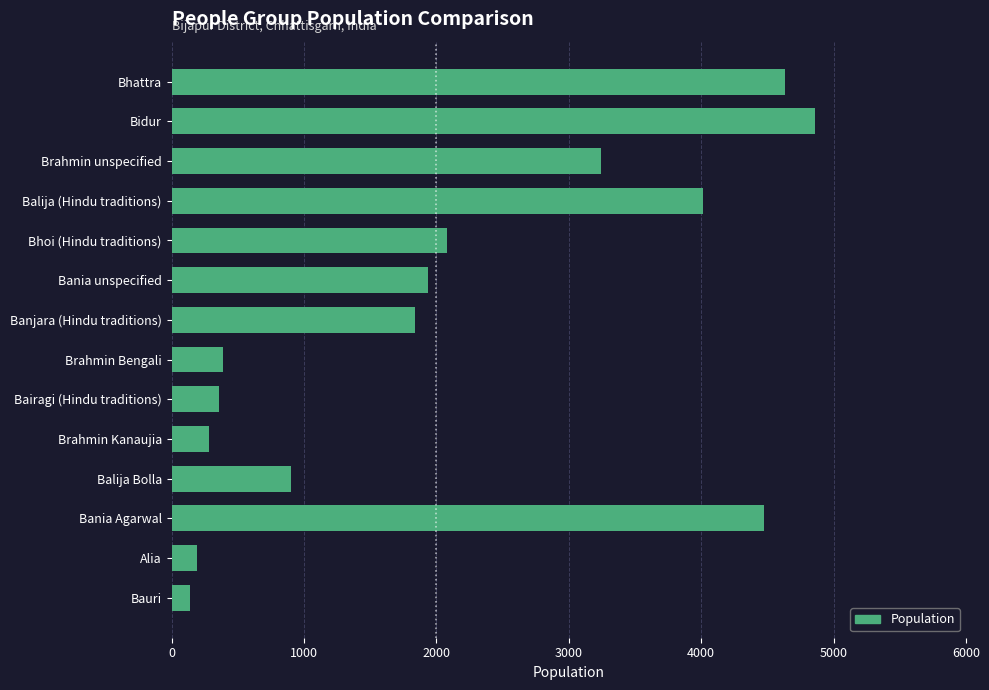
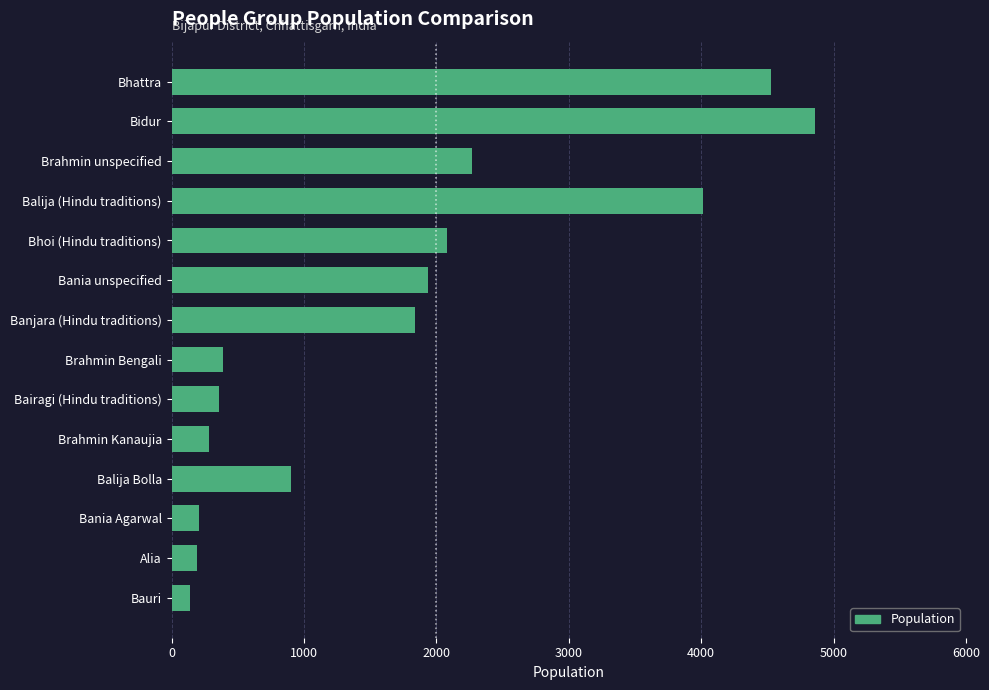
  {
-   "Bhattra": 4630,
+   "Bhattra": 4530,
    "Bidur": 4860,
-   "Brahmin unspecified": 3240,
+   "Brahmin unspecified": 2270,
    "Balija (Hindu traditions)": 4020,
    "Bhoi (Hindu traditions)": 2080,
    "Bania unspecified": 1940,
    "Banjara (Hindu traditions)": 1840,
    "Brahmin Bengali": 390,
    "Bairagi (Hindu traditions)": 360,
    "Brahmin Kanaujia": 280,
    "Balija Bolla": 910,
-   "Bania Agarwal": 4480,
+   "Bania Agarwal": 210,
    "Alia": 190,
    "Bauri": 140
  }
